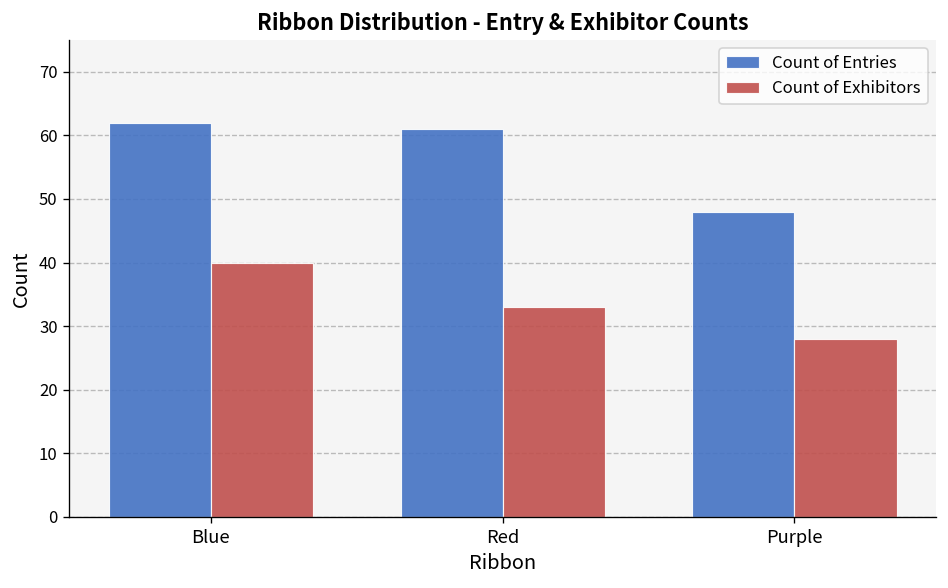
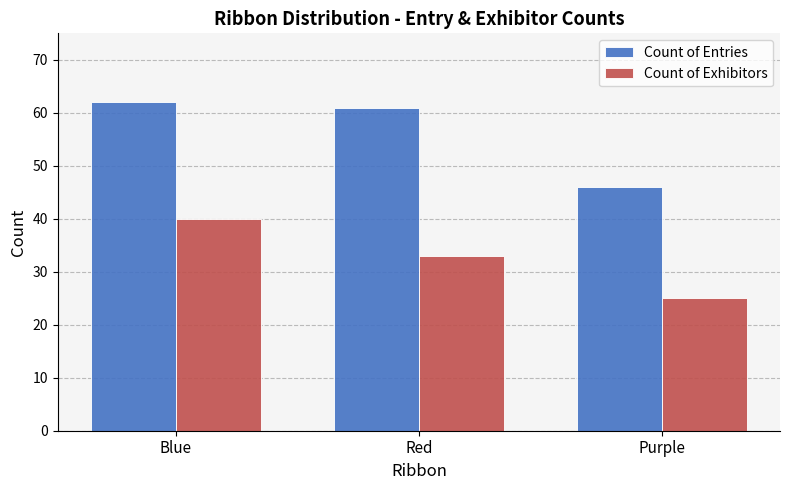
  {
    "Count of Entries": {
      "Blue": 62,
      "Red": 61,
-     "Purple": 48
+     "Purple": 46
    },
    "Count of Exhibitors": {
      "Blue": 40,
      "Red": 33,
-     "Purple": 28
+     "Purple": 25
    }
  }
